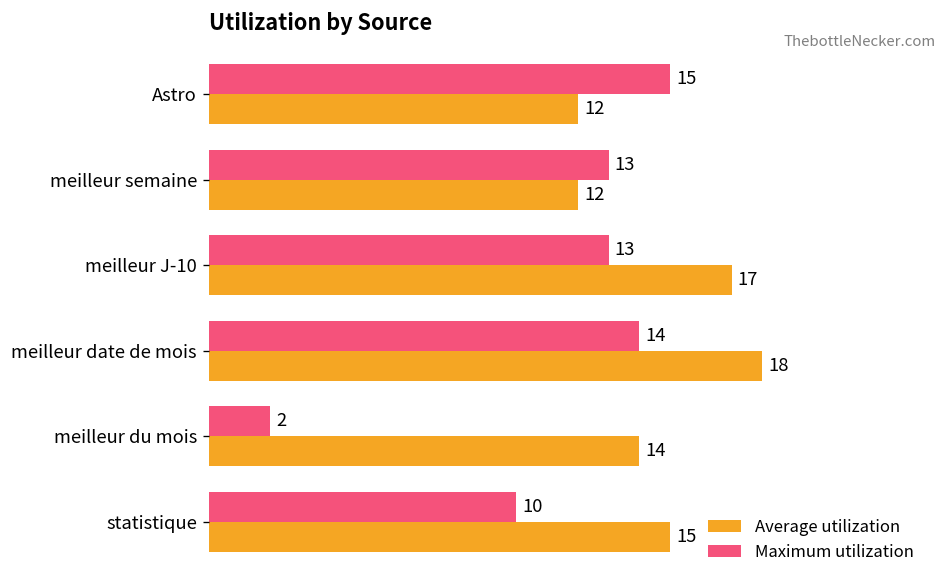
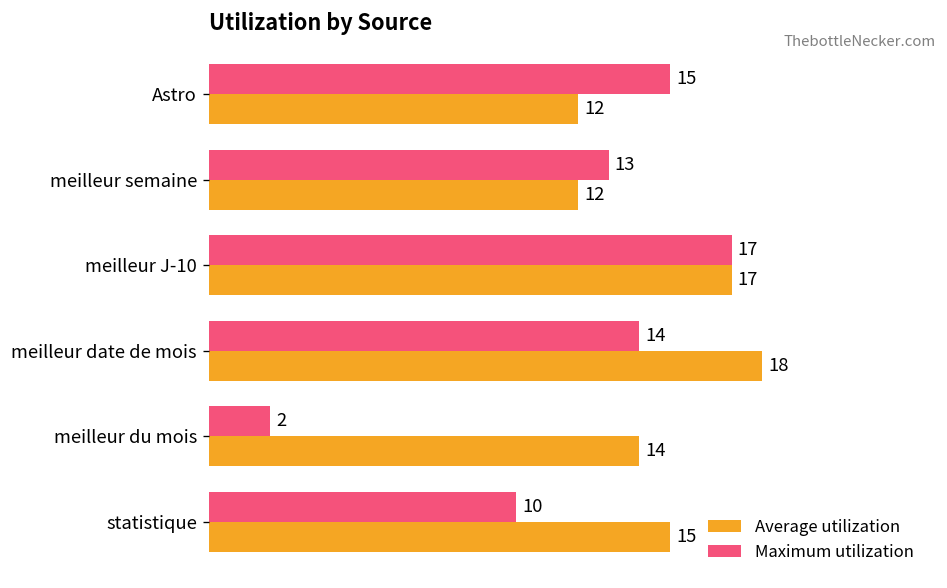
  {
    "Average utilization": {
      "Astro": 12,
      "meilleur semaine": 12,
      "meilleur J-10": 17,
      "meilleur date de mois": 18,
      "meilleur du mois": 14,
      "statistique": 15
    },
    "Maximum utilization": {
      "Astro": 15,
      "meilleur semaine": 13,
-     "meilleur J-10": 13,
+     "meilleur J-10": 17,
      "meilleur date de mois": 14,
      "meilleur du mois": 2,
      "statistique": 10
    }
  }
